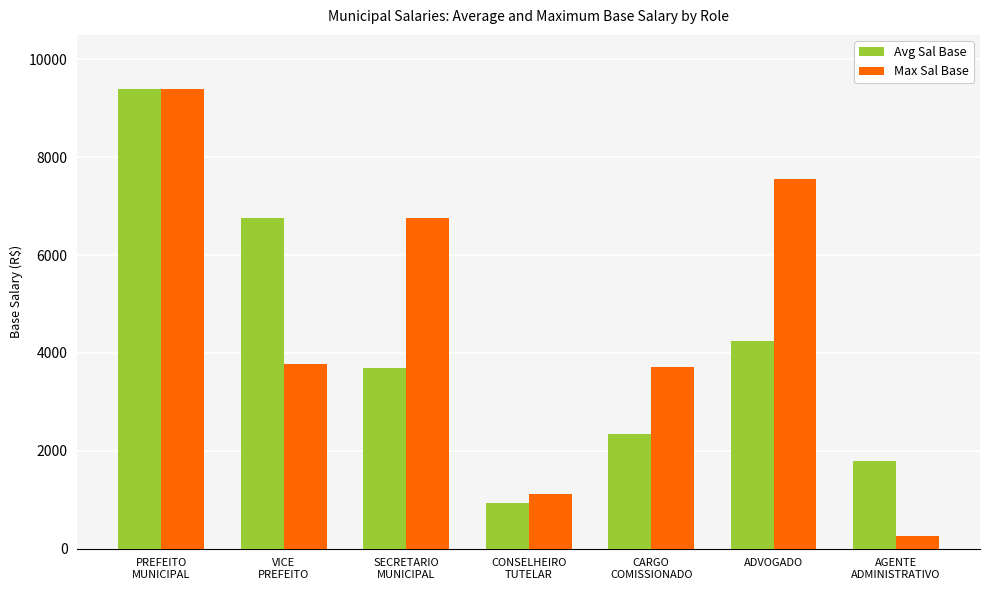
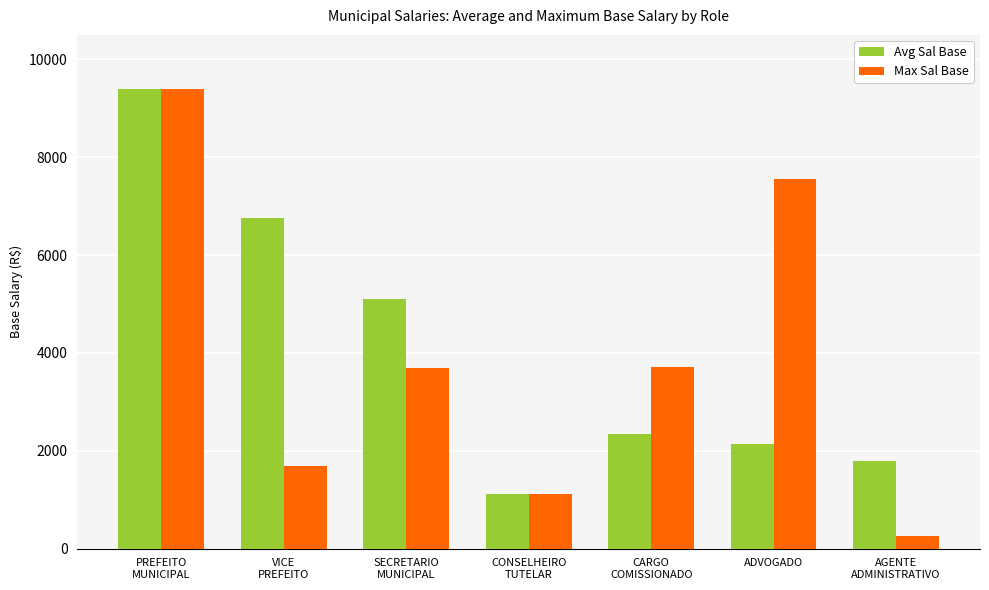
  {
    "Avg Sal Base": {
      "PREFEITO MUNICIPAL": 9400,
      "VICE PREFEITO": 6700,
-     "SECRETARIO MUNICIPAL": 3700,
-     "CONSELHEIRO TUTELAR": 900,
+     "SECRETARIO MUNICIPAL": 5100,
+     "CONSELHEIRO TUTELAR": 1100,
      "CARGO COMISSIONADO": 2300,
-     "ADVOGADO": 4200,
+     "ADVOGADO": 2100,
      "AGENTE ADMINISTRATIVO": 1800
    },
    "Max Sal Base": {
      "PREFEITO MUNICIPAL": 9400,
-     "VICE PREFEITO": 3800,
-     "SECRETARIO MUNICIPAL": 6800,
+     "VICE PREFEITO": 1700,
+     "SECRETARIO MUNICIPAL": 3700,
      "CONSELHEIRO TUTELAR": 1100,
      "CARGO COMISSIONADO": 3700,
      "ADVOGADO": 7600,
      "AGENTE ADMINISTRATIVO": 300
    }
  }
